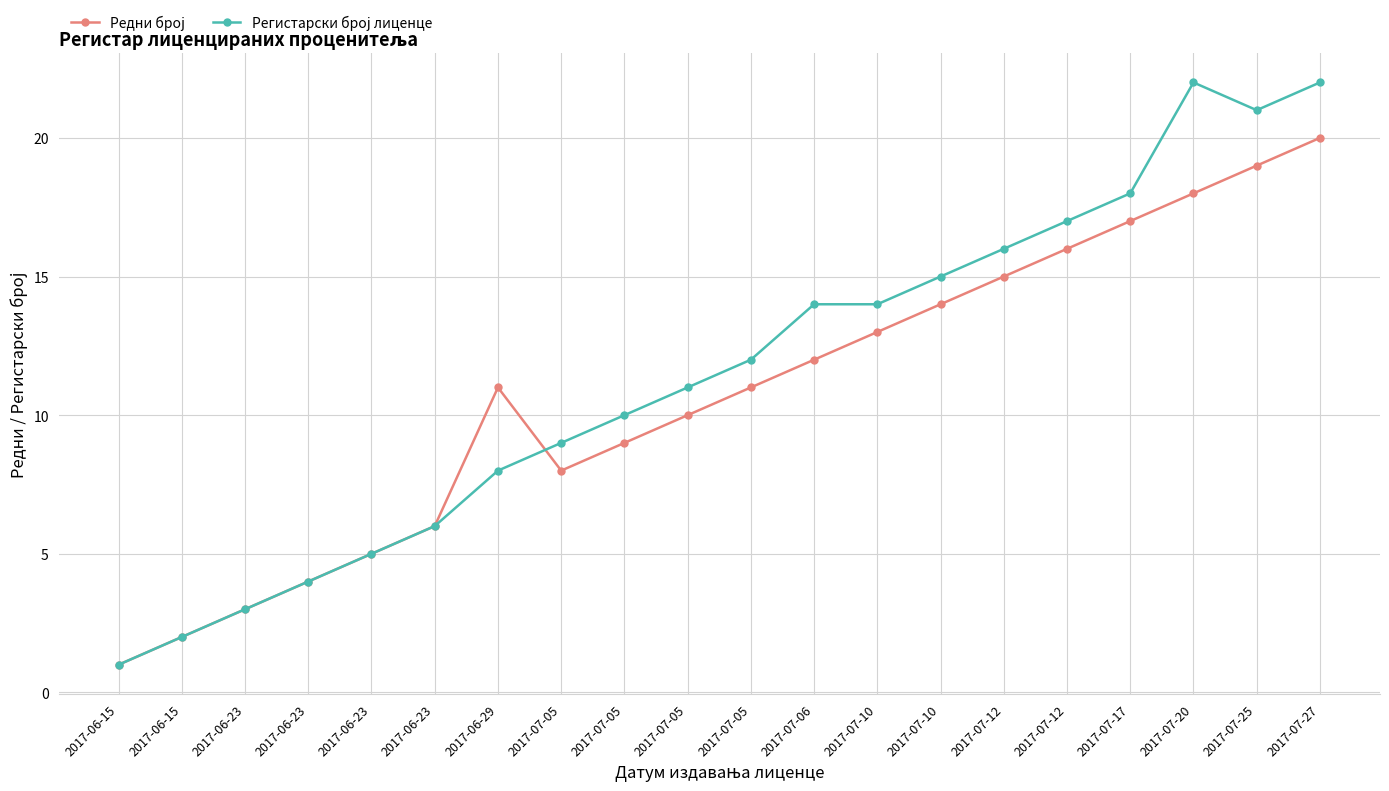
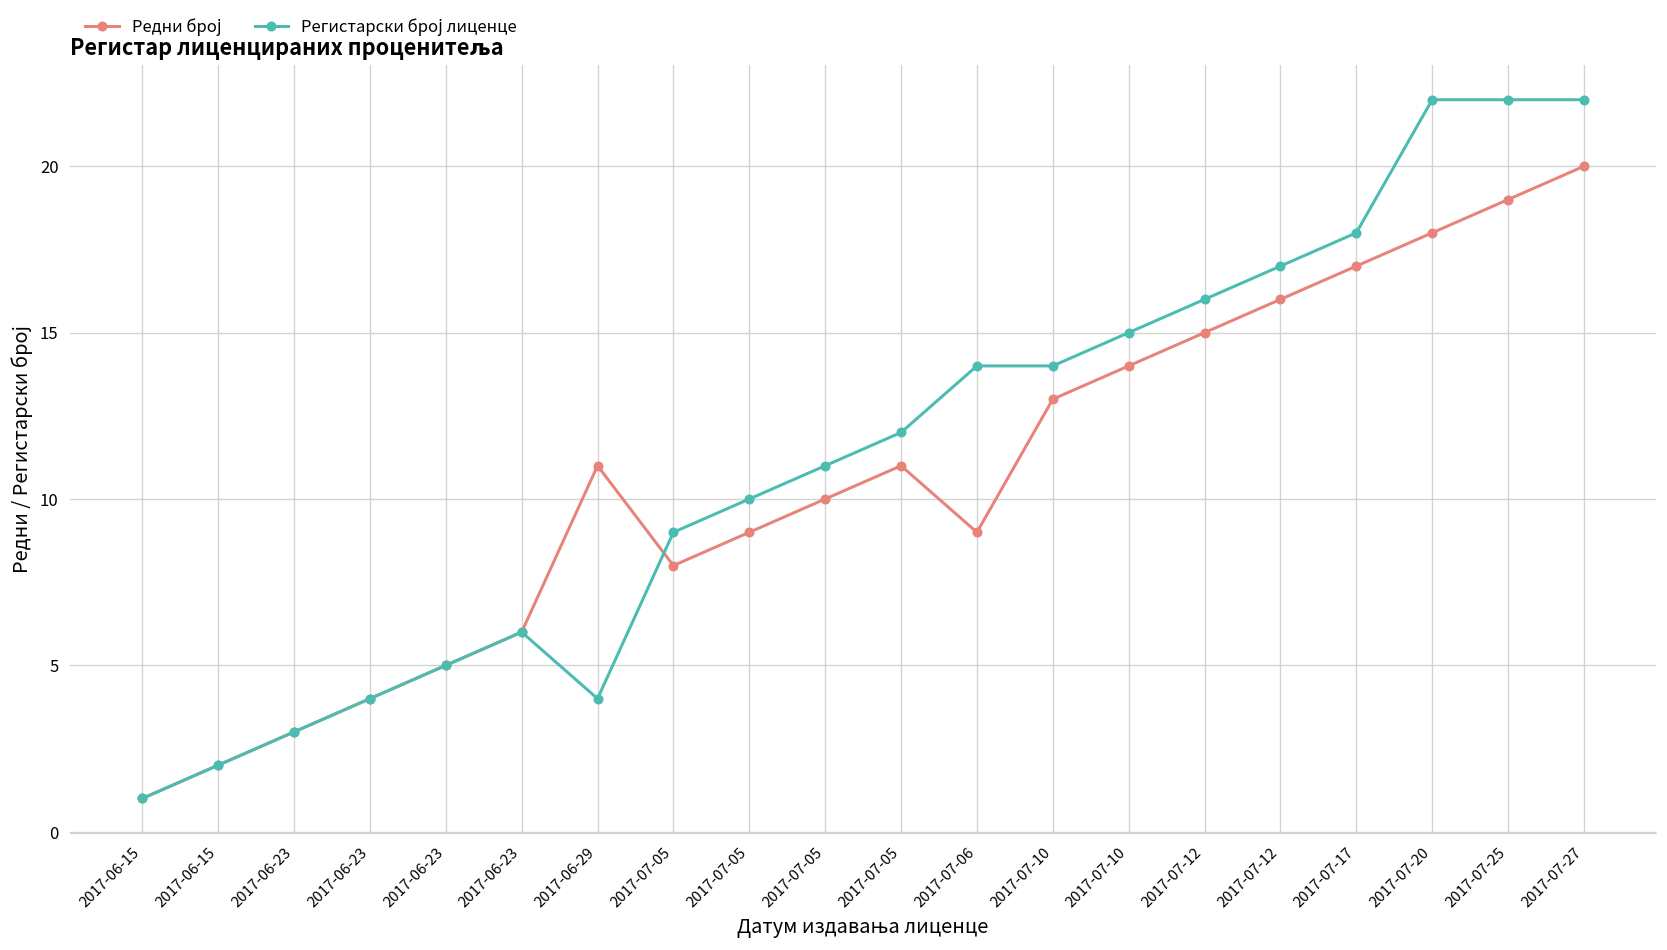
  {
    "Редни број": {
      "2017-06-29": 11,
-     "2017-07-06": 12,
+     "2017-07-06": 9,
      "2017-07-17": 17,
      "2017-07-20": 18,
      "2017-07-25": 19,
      "2017-07-27": 20
    },
    "Регистарски број лиценце": {
-     "2017-06-29": 8,
+     "2017-06-29": 4,
      "2017-07-06": 14,
      "2017-07-17": 18,
      "2017-07-20": 22,
-     "2017-07-25": 21,
+     "2017-07-25": 22,
      "2017-07-27": 22
    }
  }
